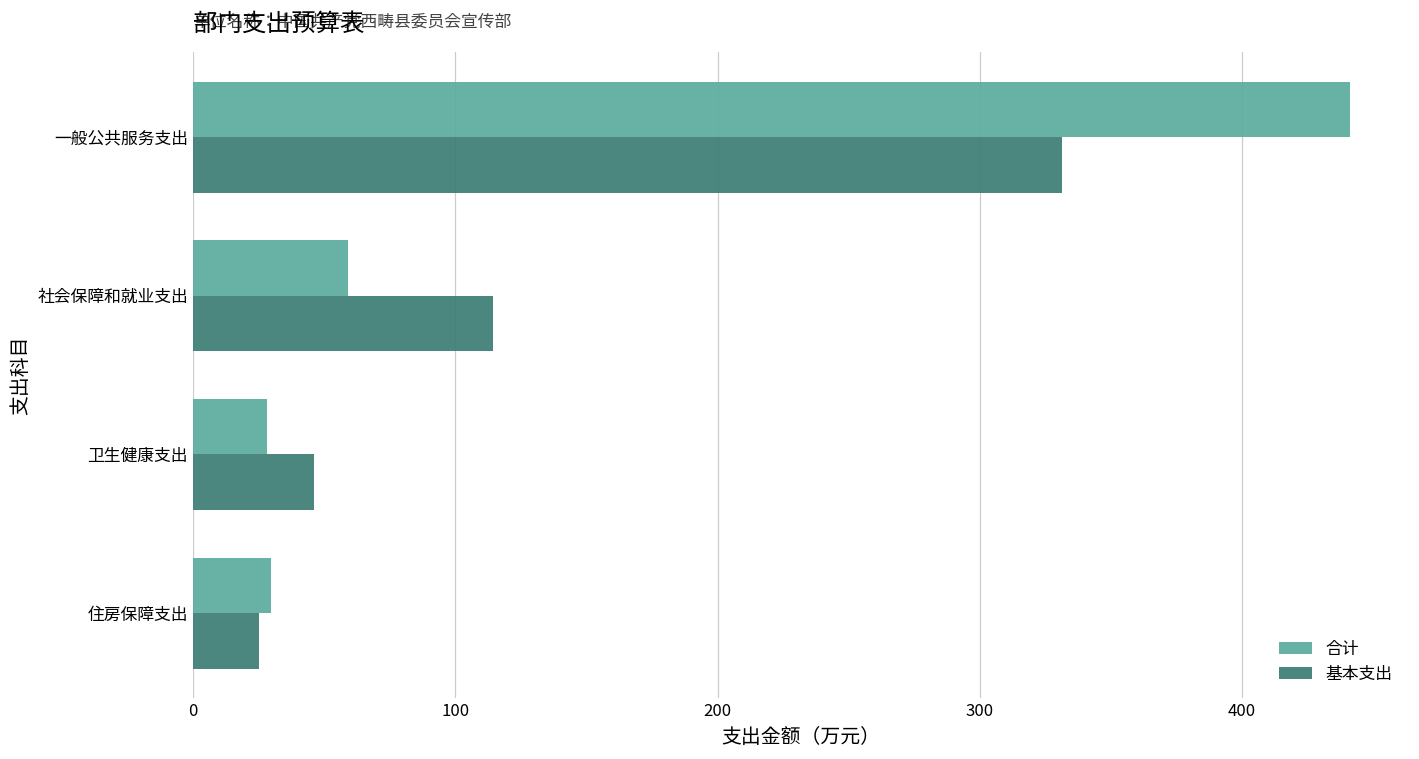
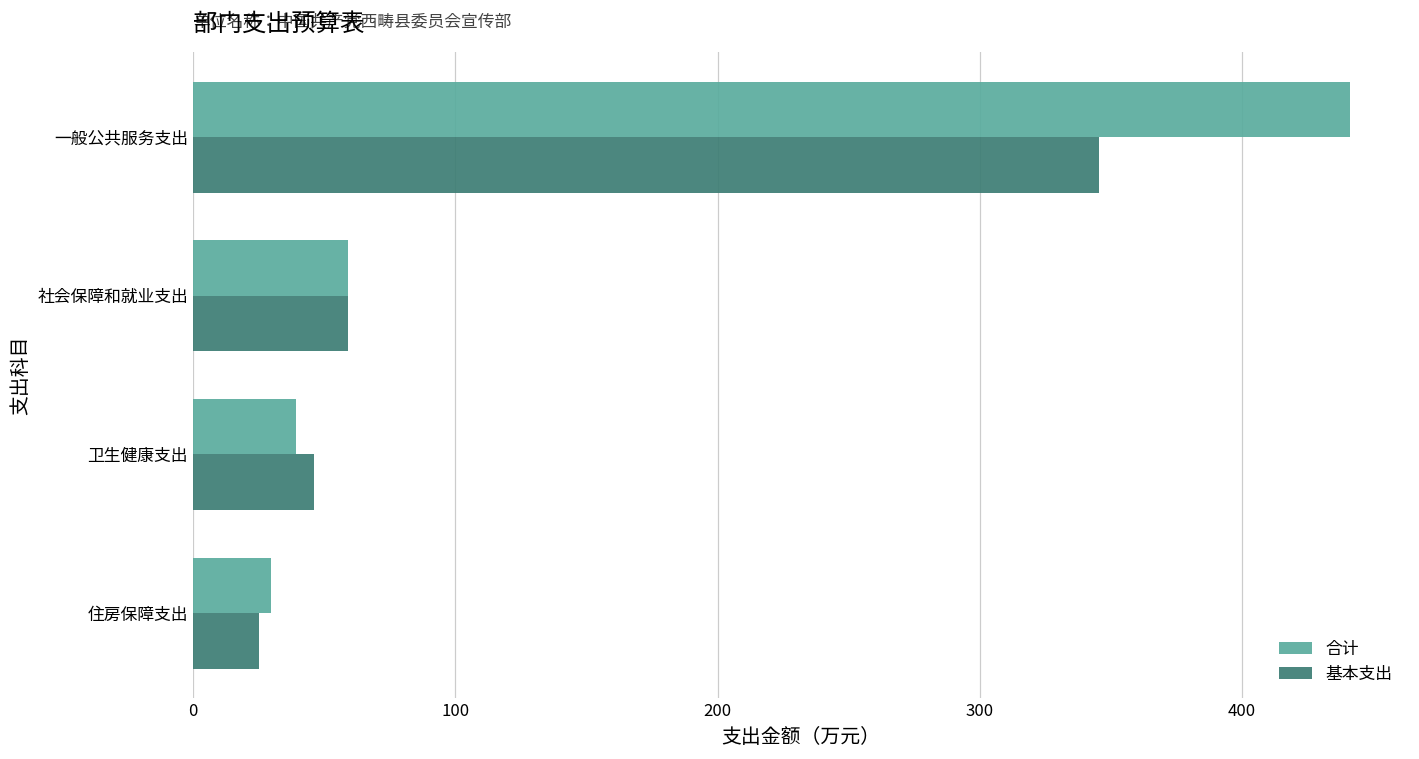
  {
    "合计": {
      "一般公共服务支出": 441,
      "社会保障和就业支出": 59,
-     "卫生健康支出": 28,
+     "卫生健康支出": 39,
      "住房保障支出": 30
    },
    "基本支出": {
-     "一般公共服务支出": 331,
-     "社会保障和就业支出": 114,
+     "一般公共服务支出": 346,
+     "社会保障和就业支出": 59,
      "卫生健康支出": 46,
      "住房保障支出": 25
    }
  }
